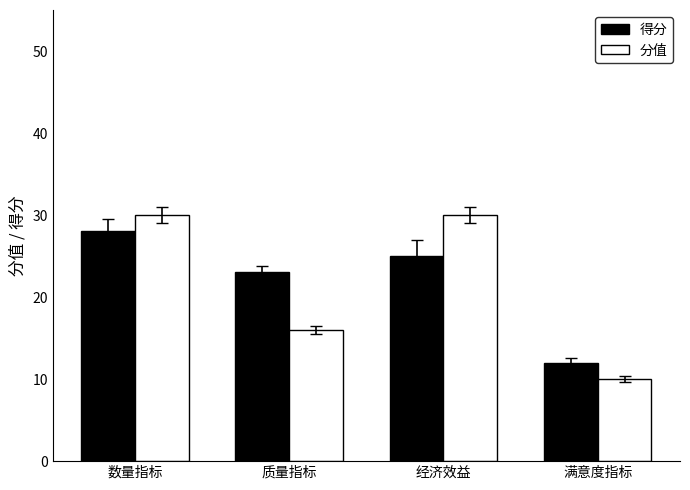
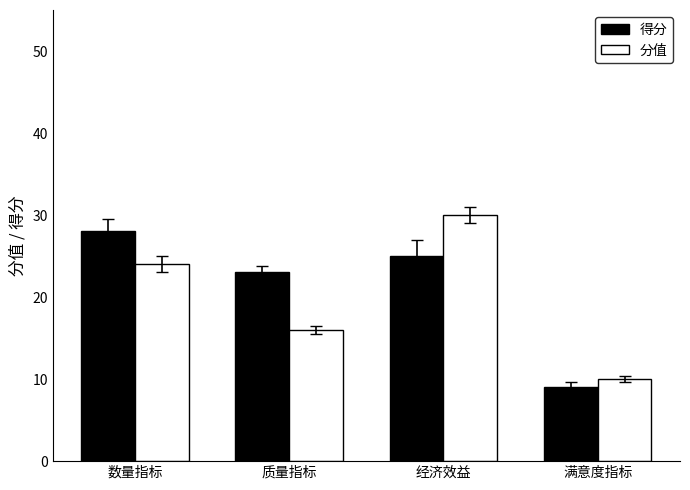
  {
    "得分": {
      "数量指标": 28,
      "质量指标": 23,
      "经济效益": 25,
-     "满意度指标": 12
+     "满意度指标": 9
    },
    "分值": {
-     "数量指标": 30,
+     "数量指标": 24,
      "质量指标": 16,
      "经济效益": 30,
      "满意度指标": 10
    }
  }
